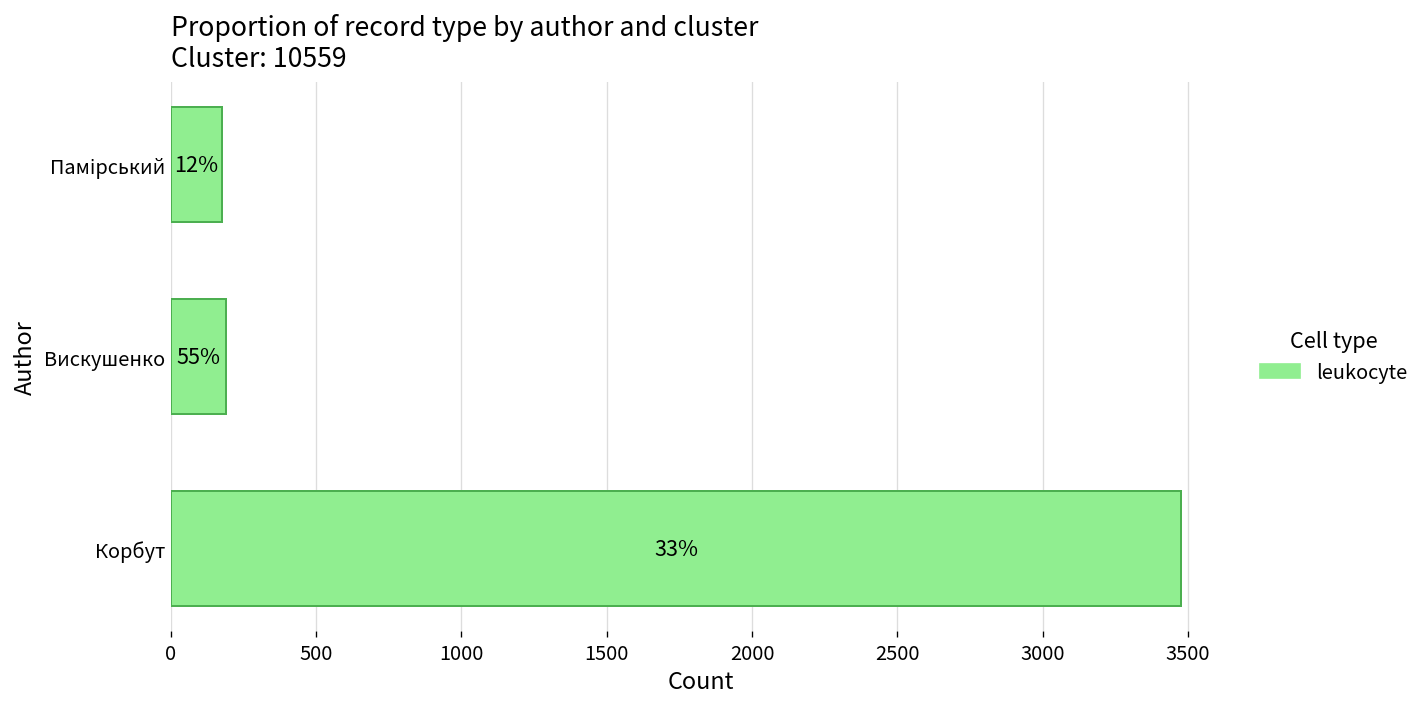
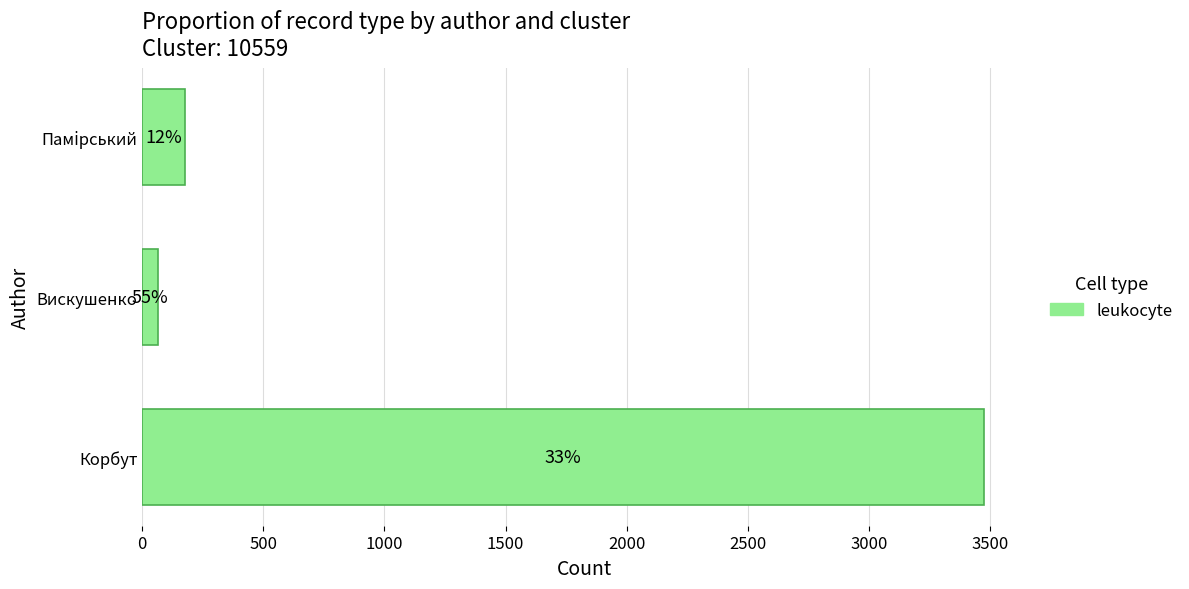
  {
-   "Вискушенко": 190
+   "Вискушенко": 60
  }
